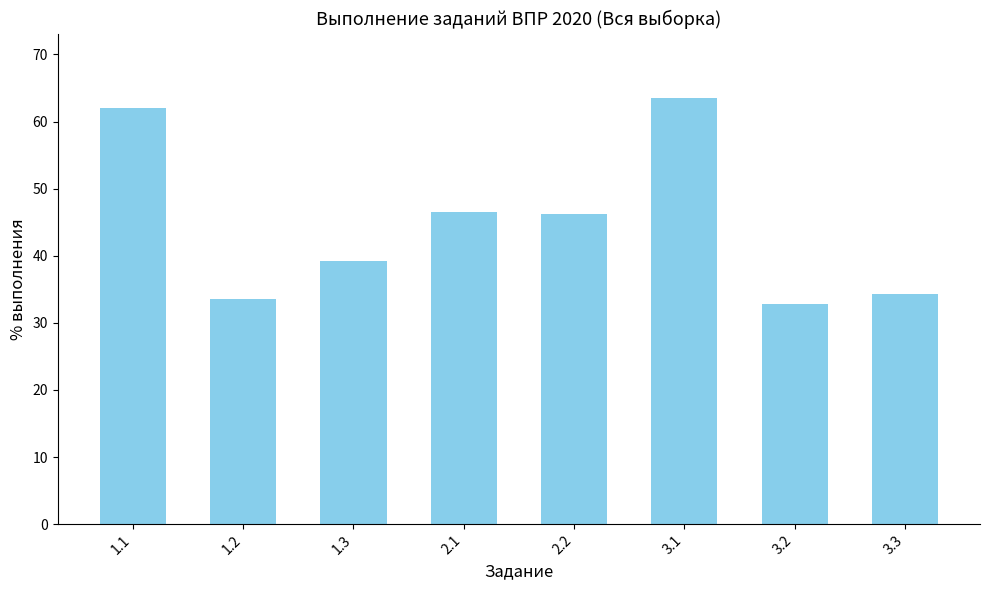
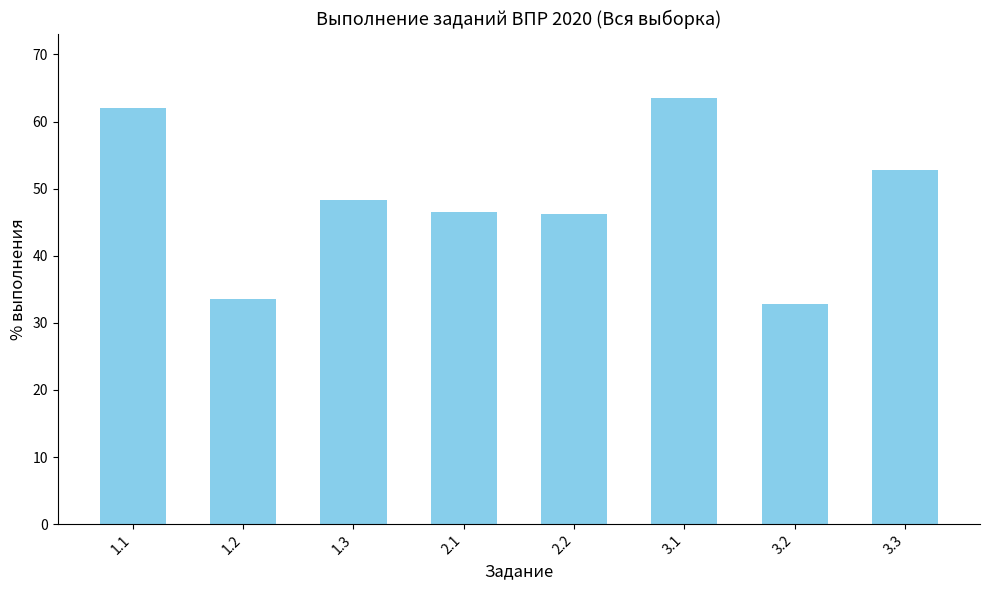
  {
    "1.1": 62,
    "1.2": 34,
-   "1.3": 39,
+   "1.3": 48,
    "2.1": 46,
    "2.2": 46,
    "3.1": 64,
    "3.2": 33,
-   "3.3": 34
+   "3.3": 53
  }
